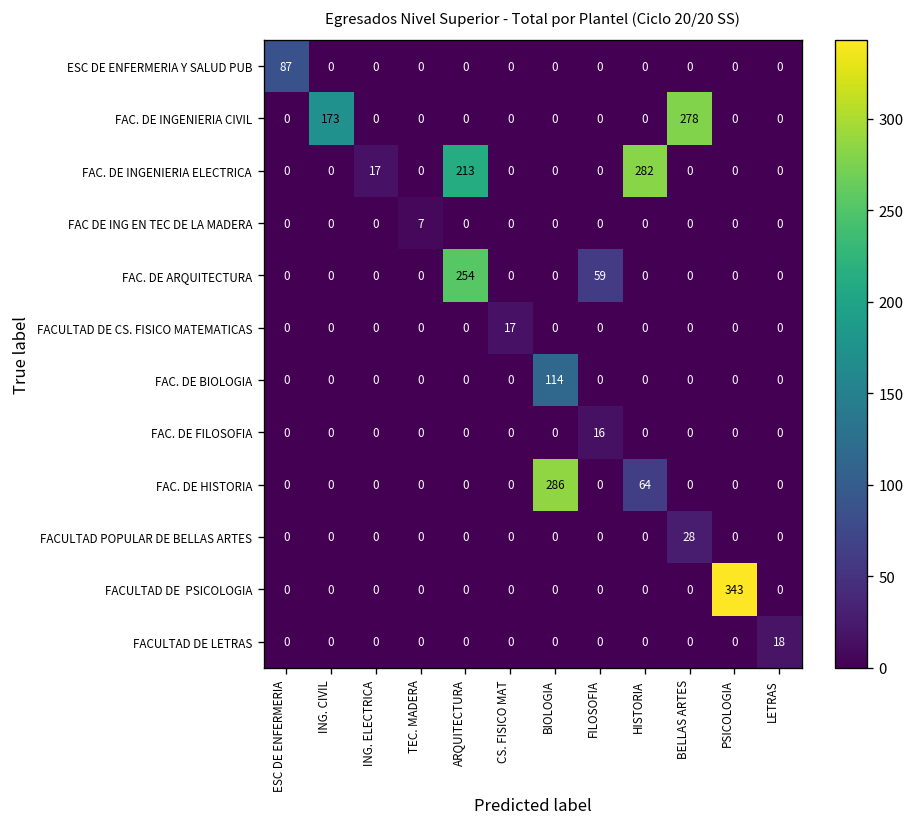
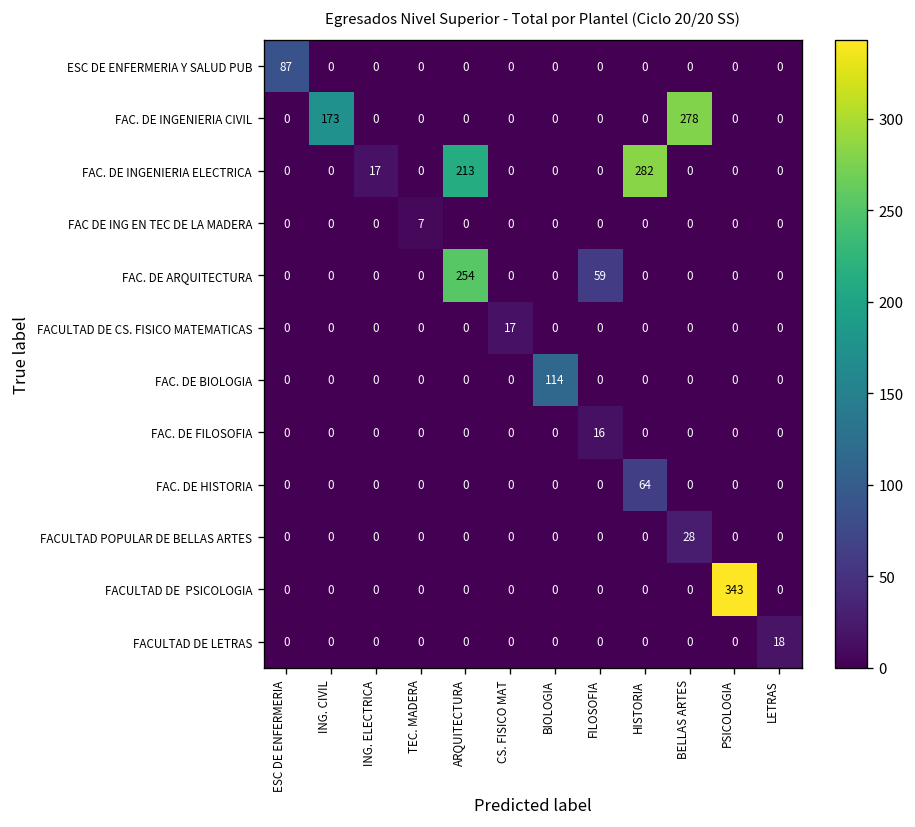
  {
    "ESC DE ENFERMERIA Y SALUD PUB": {
      "ESC DE ENFERMERIA": 87,
      "ING. CIVIL": 0,
      "ING. ELECTRICA": 0,
      "TEC. MADERA": 0,
      "ARQUITECTURA": 0,
      "CS. FISICO MAT": 0,
      "BIOLOGIA": 0,
      "FILOSOFIA": 0,
      "HISTORIA": 0,
      "BELLAS ARTES": 0,
      "PSICOLOGIA": 0,
      "LETRAS": 0
    },
    "FAC. DE INGENIERIA CIVIL": {
      "ESC DE ENFERMERIA": 0,
      "ING. CIVIL": 173,
      "ING. ELECTRICA": 0,
      "TEC. MADERA": 0,
      "ARQUITECTURA": 0,
      "CS. FISICO MAT": 0,
      "BIOLOGIA": 0,
      "FILOSOFIA": 0,
      "HISTORIA": 0,
      "BELLAS ARTES": 278,
      "PSICOLOGIA": 0,
      "LETRAS": 0
    },
    "FAC. DE INGENIERIA ELECTRICA": {
      "ESC DE ENFERMERIA": 0,
      "ING. CIVIL": 0,
      "ING. ELECTRICA": 17,
      "TEC. MADERA": 0,
      "ARQUITECTURA": 213,
      "CS. FISICO MAT": 0,
      "BIOLOGIA": 0,
      "FILOSOFIA": 0,
      "HISTORIA": 282,
      "BELLAS ARTES": 0,
      "PSICOLOGIA": 0,
      "LETRAS": 0
    },
    "FAC DE ING EN TEC DE LA MADERA": {
      "ESC DE ENFERMERIA": 0,
      "ING. CIVIL": 0,
      "ING. ELECTRICA": 0,
      "TEC. MADERA": 7,
      "ARQUITECTURA": 0,
      "CS. FISICO MAT": 0,
      "BIOLOGIA": 0,
      "FILOSOFIA": 0,
      "HISTORIA": 0,
      "BELLAS ARTES": 0,
      "PSICOLOGIA": 0,
      "LETRAS": 0
    },
    "FAC. DE ARQUITECTURA": {
      "ESC DE ENFERMERIA": 0,
      "ING. CIVIL": 0,
      "ING. ELECTRICA": 0,
      "TEC. MADERA": 0,
      "ARQUITECTURA": 254,
      "CS. FISICO MAT": 0,
      "BIOLOGIA": 0,
      "FILOSOFIA": 59,
      "HISTORIA": 0,
      "BELLAS ARTES": 0,
      "PSICOLOGIA": 0,
      "LETRAS": 0
    },
    "FACULTAD DE CS. FISICO MATEMATICAS": {
      "ESC DE ENFERMERIA": 0,
      "ING. CIVIL": 0,
      "ING. ELECTRICA": 0,
      "TEC. MADERA": 0,
      "ARQUITECTURA": 0,
      "CS. FISICO MAT": 17,
      "BIOLOGIA": 0,
      "FILOSOFIA": 0,
      "HISTORIA": 0,
      "BELLAS ARTES": 0,
      "PSICOLOGIA": 0,
      "LETRAS": 0
    },
    "FAC. DE BIOLOGIA": {
      "ESC DE ENFERMERIA": 0,
      "ING. CIVIL": 0,
      "ING. ELECTRICA": 0,
      "TEC. MADERA": 0,
      "ARQUITECTURA": 0,
      "CS. FISICO MAT": 0,
      "BIOLOGIA": 114,
      "FILOSOFIA": 0,
      "HISTORIA": 0,
      "BELLAS ARTES": 0,
      "PSICOLOGIA": 0,
      "LETRAS": 0
    },
    "FAC. DE FILOSOFIA": {
      "ESC DE ENFERMERIA": 0,
      "ING. CIVIL": 0,
      "ING. ELECTRICA": 0,
      "TEC. MADERA": 0,
      "ARQUITECTURA": 0,
      "CS. FISICO MAT": 0,
      "BIOLOGIA": 0,
      "FILOSOFIA": 16,
      "HISTORIA": 0,
      "BELLAS ARTES": 0,
      "PSICOLOGIA": 0,
      "LETRAS": 0
    },
    "FAC. DE HISTORIA": {
      "ESC DE ENFERMERIA": 0,
      "ING. CIVIL": 0,
      "ING. ELECTRICA": 0,
      "TEC. MADERA": 0,
      "ARQUITECTURA": 0,
      "CS. FISICO MAT": 0,
-     "BIOLOGIA": 286,
+     "BIOLOGIA": 0,
      "FILOSOFIA": 0,
      "HISTORIA": 64,
      "BELLAS ARTES": 0,
      "PSICOLOGIA": 0,
      "LETRAS": 0
    },
    "FACULTAD POPULAR DE BELLAS ARTES": {
      "ESC DE ENFERMERIA": 0,
      "ING. CIVIL": 0,
      "ING. ELECTRICA": 0,
      "TEC. MADERA": 0,
      "ARQUITECTURA": 0,
      "CS. FISICO MAT": 0,
      "BIOLOGIA": 0,
      "FILOSOFIA": 0,
      "HISTORIA": 0,
      "BELLAS ARTES": 28,
      "PSICOLOGIA": 0,
      "LETRAS": 0
    },
    "FACULTAD DE PSICOLOGIA": {
      "ESC DE ENFERMERIA": 0,
      "ING. CIVIL": 0,
      "ING. ELECTRICA": 0,
      "TEC. MADERA": 0,
      "ARQUITECTURA": 0,
      "CS. FISICO MAT": 0,
      "BIOLOGIA": 0,
      "FILOSOFIA": 0,
      "HISTORIA": 0,
      "BELLAS ARTES": 0,
      "PSICOLOGIA": 343,
      "LETRAS": 0
    },
    "FACULTAD DE LETRAS": {
      "ESC DE ENFERMERIA": 0,
      "ING. CIVIL": 0,
      "ING. ELECTRICA": 0,
      "TEC. MADERA": 0,
      "ARQUITECTURA": 0,
      "CS. FISICO MAT": 0,
      "BIOLOGIA": 0,
      "FILOSOFIA": 0,
      "HISTORIA": 0,
      "BELLAS ARTES": 0,
      "PSICOLOGIA": 0,
      "LETRAS": 18
    }
  }
